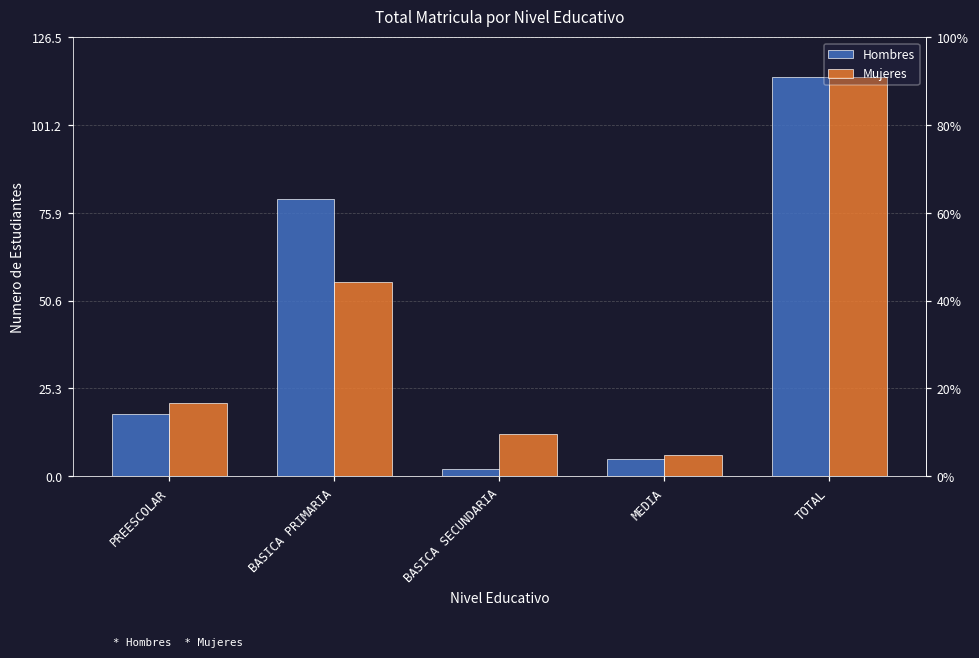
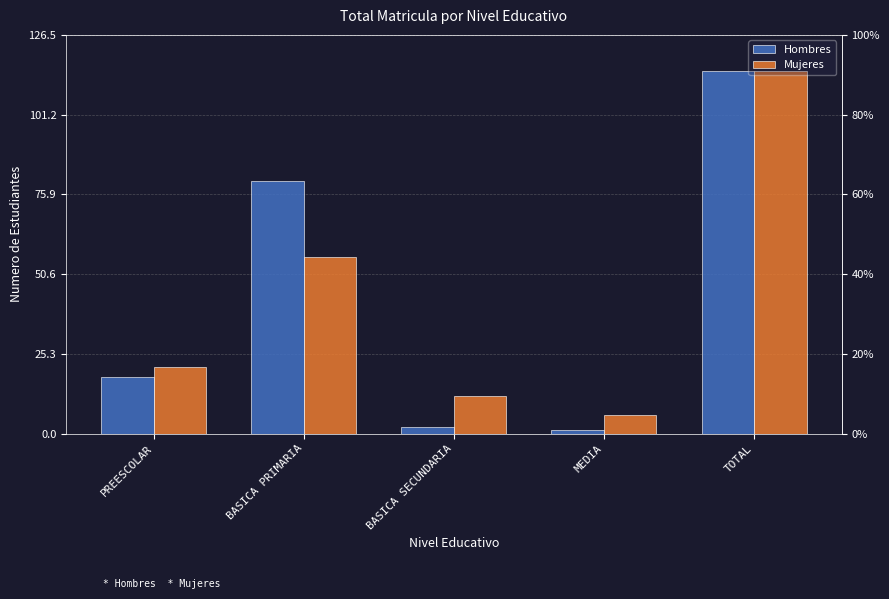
  {
    "Hombres": {
      "PREESCOLAR": 18,
      "BASICA PRIMARIA": 80,
      "BASICA SECUNDARIA": 2,
-     "MEDIA": 5,
+     "MEDIA": 1,
      "TOTAL": 115
    },
    "Mujeres": {
      "PREESCOLAR": 21,
      "BASICA PRIMARIA": 56,
      "BASICA SECUNDARIA": 12,
      "MEDIA": 6
    }
  }
